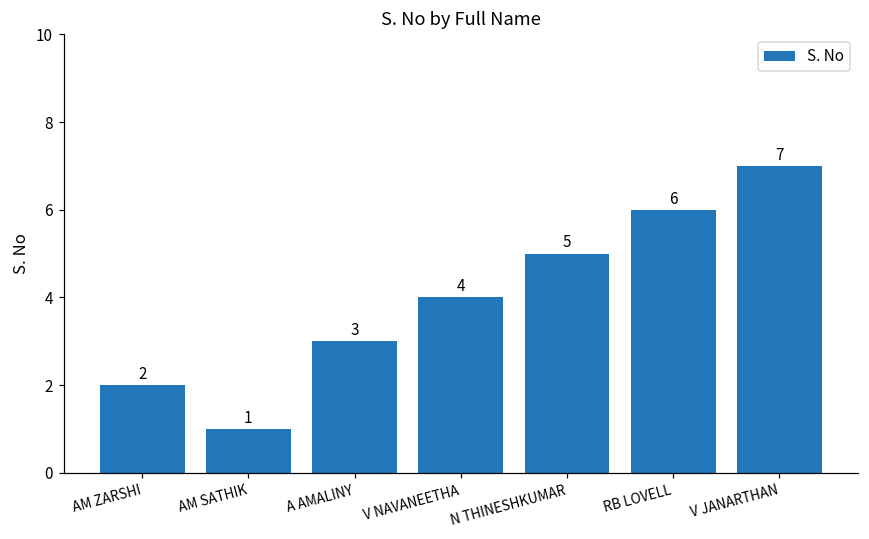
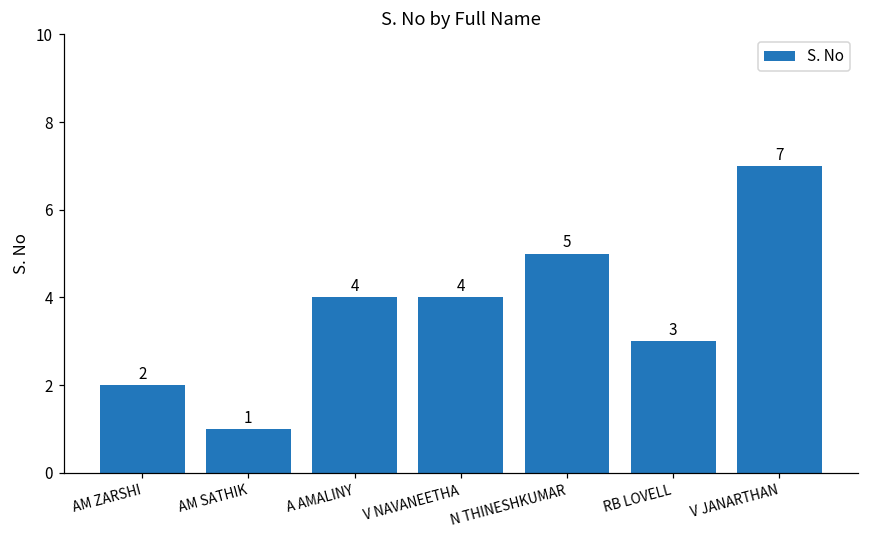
  {
    "AM ZARSHI": 2,
    "AM SATHIK": 1,
-   "A AMALINY": 3,
+   "A AMALINY": 4,
    "V NAVANEETHA": 4,
    "N THINESHKUMAR": 5,
-   "RB LOVELL": 6,
+   "RB LOVELL": 3,
    "V JANARTHAN": 7
  }
